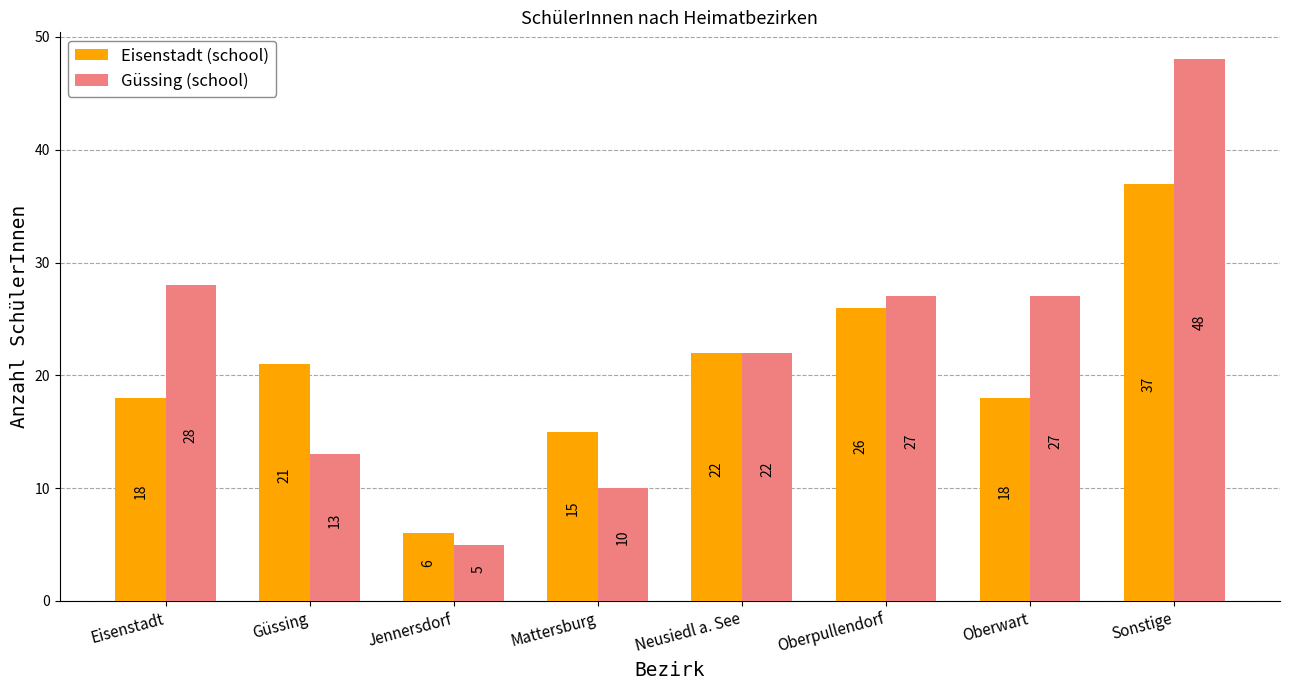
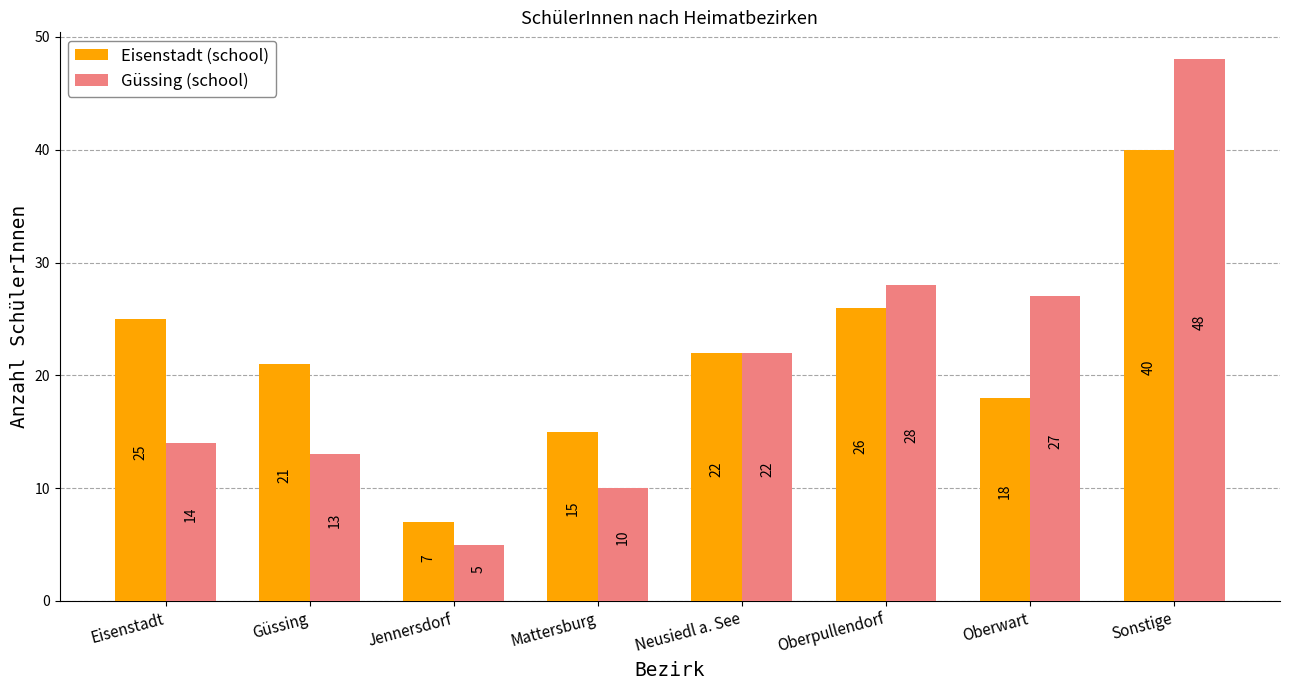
  {
    "Eisenstadt (school)": {
-     "Eisenstadt": 18,
+     "Eisenstadt": 25,
      "Güssing": 21,
-     "Jennersdorf": 6,
+     "Jennersdorf": 7,
      "Mattersburg": 15,
      "Neusiedl a. See": 22,
      "Oberpullendorf": 26,
      "Oberwart": 18,
-     "Sonstige": 37
+     "Sonstige": 40
    },
    "Güssing (school)": {
-     "Eisenstadt": 28,
+     "Eisenstadt": 14,
      "Güssing": 13,
      "Jennersdorf": 5,
      "Mattersburg": 10,
      "Neusiedl a. See": 22,
-     "Oberpullendorf": 27,
+     "Oberpullendorf": 28,
      "Oberwart": 27,
      "Sonstige": 48
    }
  }
